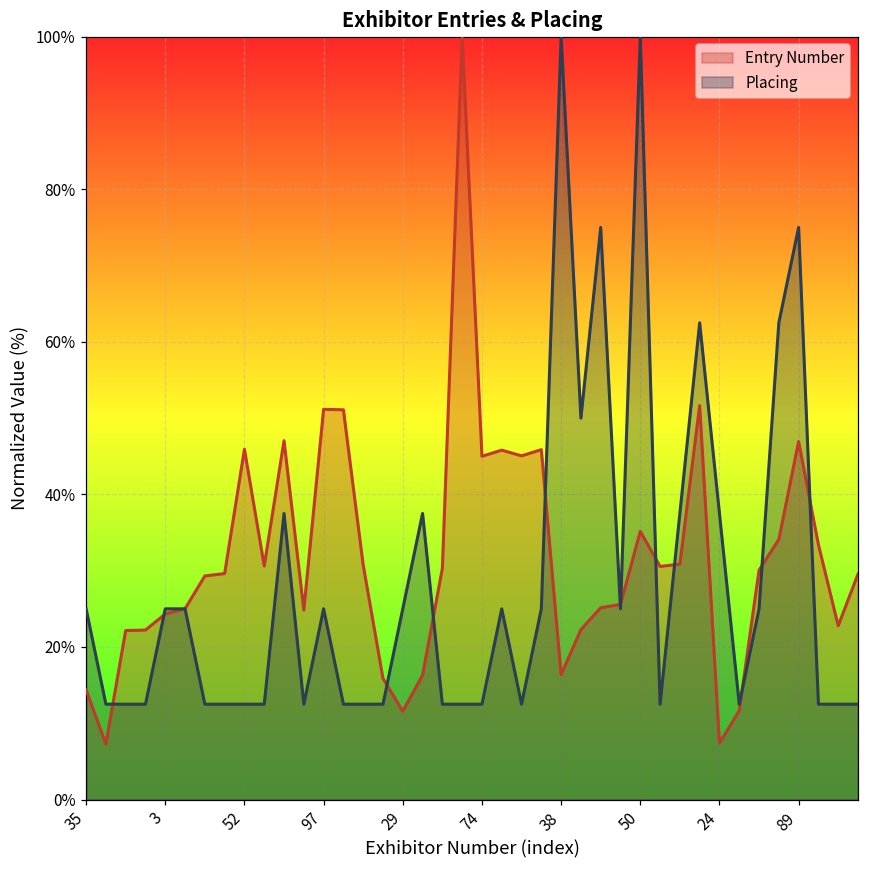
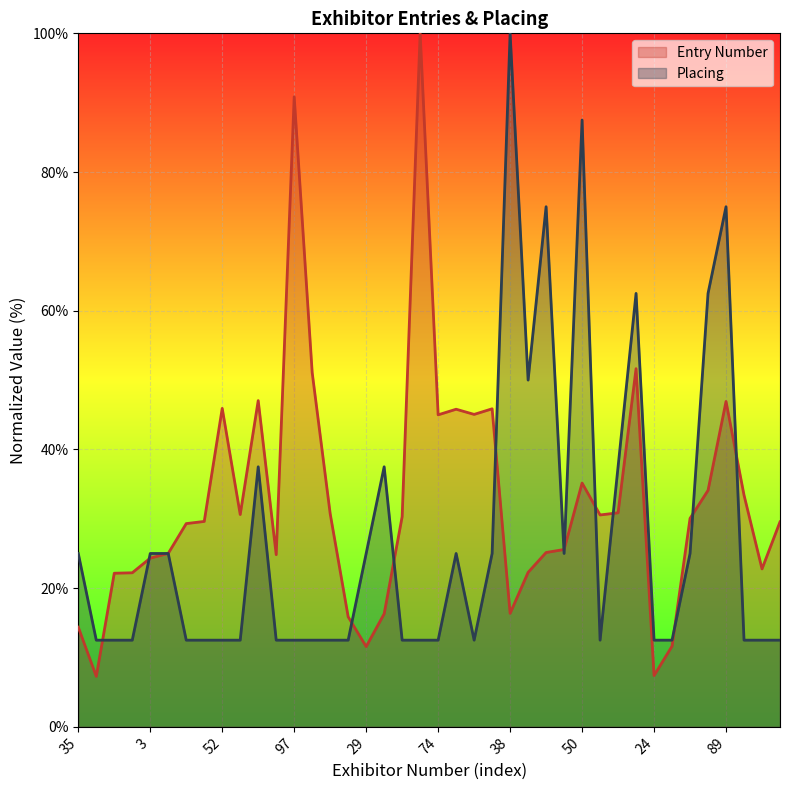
  {
    "Entry Number": {
      "52": "46%",
-     "97": "51%",
+     "97": "91%",
      "74": "45%",
      "50": "35%",
      "24": "7%",
      "89": "47%"
    },
    "Placing": {
      "52": "13%",
-     "97": "25%",
+     "97": "13%",
      "74": "13%",
-     "50": "100%",
-     "24": "38%",
+     "50": "88%",
+     "24": "13%",
      "89": "75%"
    }
  }
